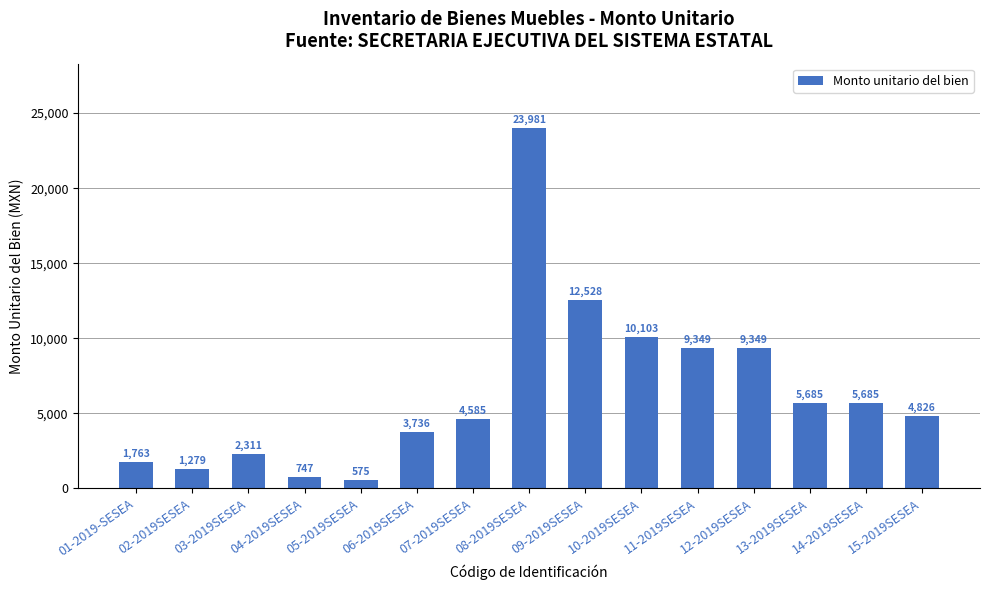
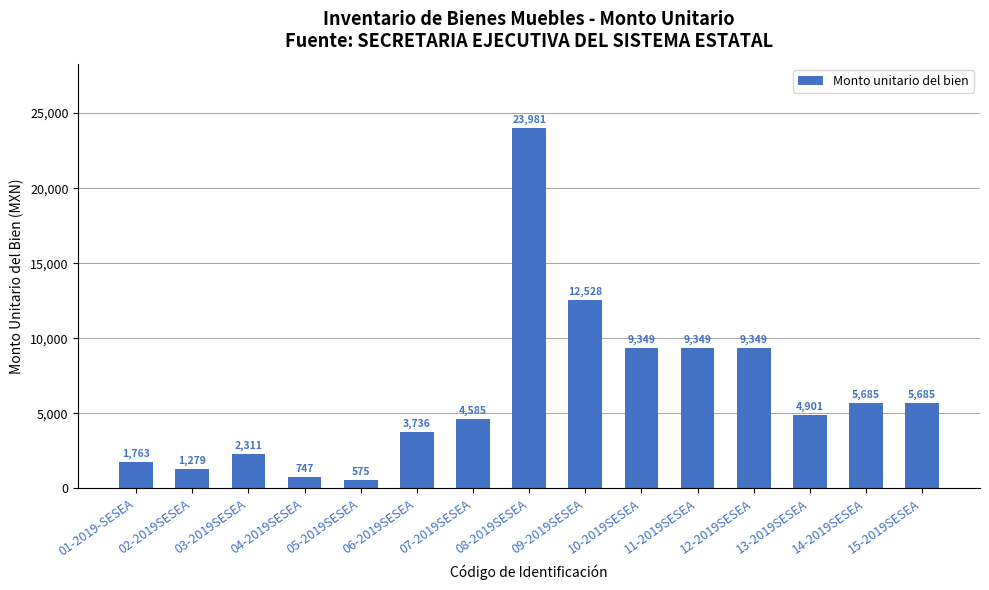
  {
    "01-2019-SESEA": "1,763",
    "02-2019SESEA": "1,279",
    "03-2019SESEA": "2,311",
    "04-2019SESEA": "747",
    "05-2019SESEA": "575",
    "06-2019SESEA": "3,736",
    "07-2019SESEA": "4,585",
    "08-2019SESEA": "23,981",
    "09-2019SESEA": "12,528",
-   "10-2019SESEA": "10,103",
+   "10-2019SESEA": "9,349",
    "11-2019SESEA": "9,349",
    "12-2019SESEA": "9,349",
-   "13-2019SESEA": "5,685",
+   "13-2019SESEA": "4,901",
    "14-2019SESEA": "5,685",
-   "15-2019SESEA": "4,826"
+   "15-2019SESEA": "5,685"
  }
